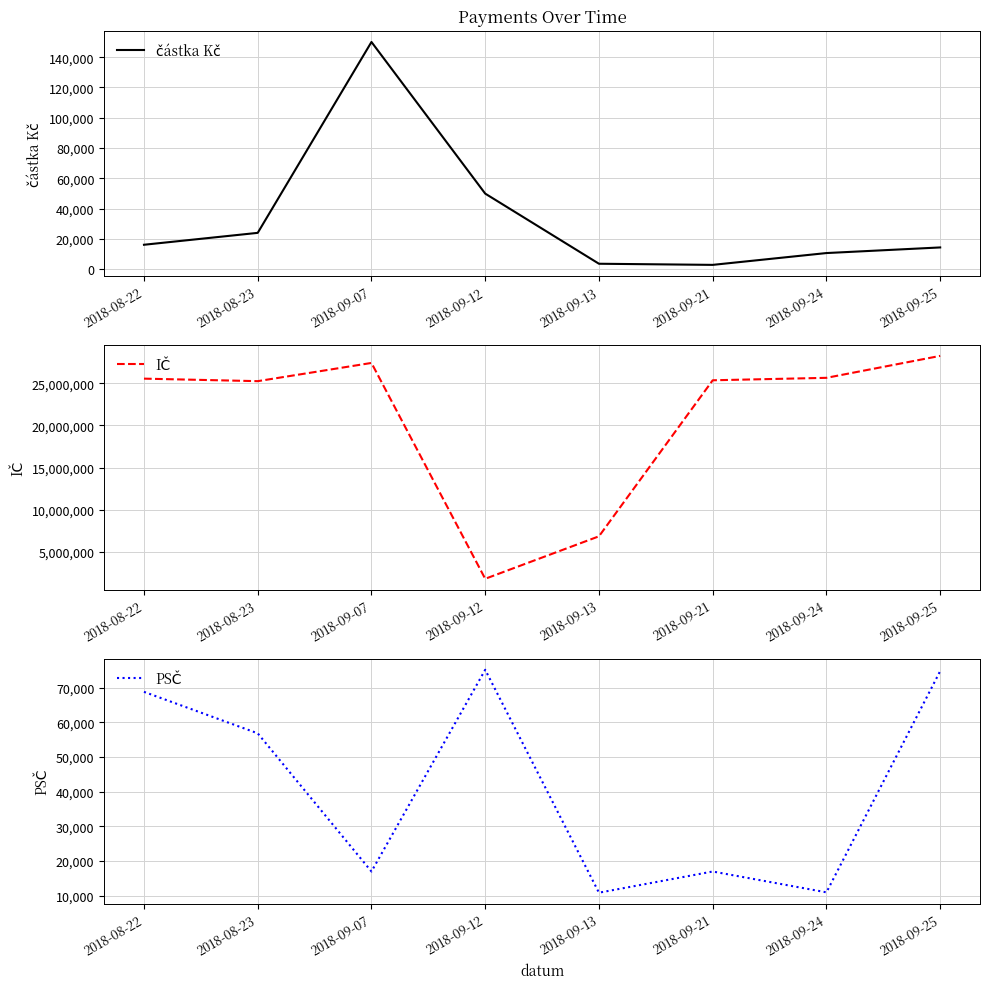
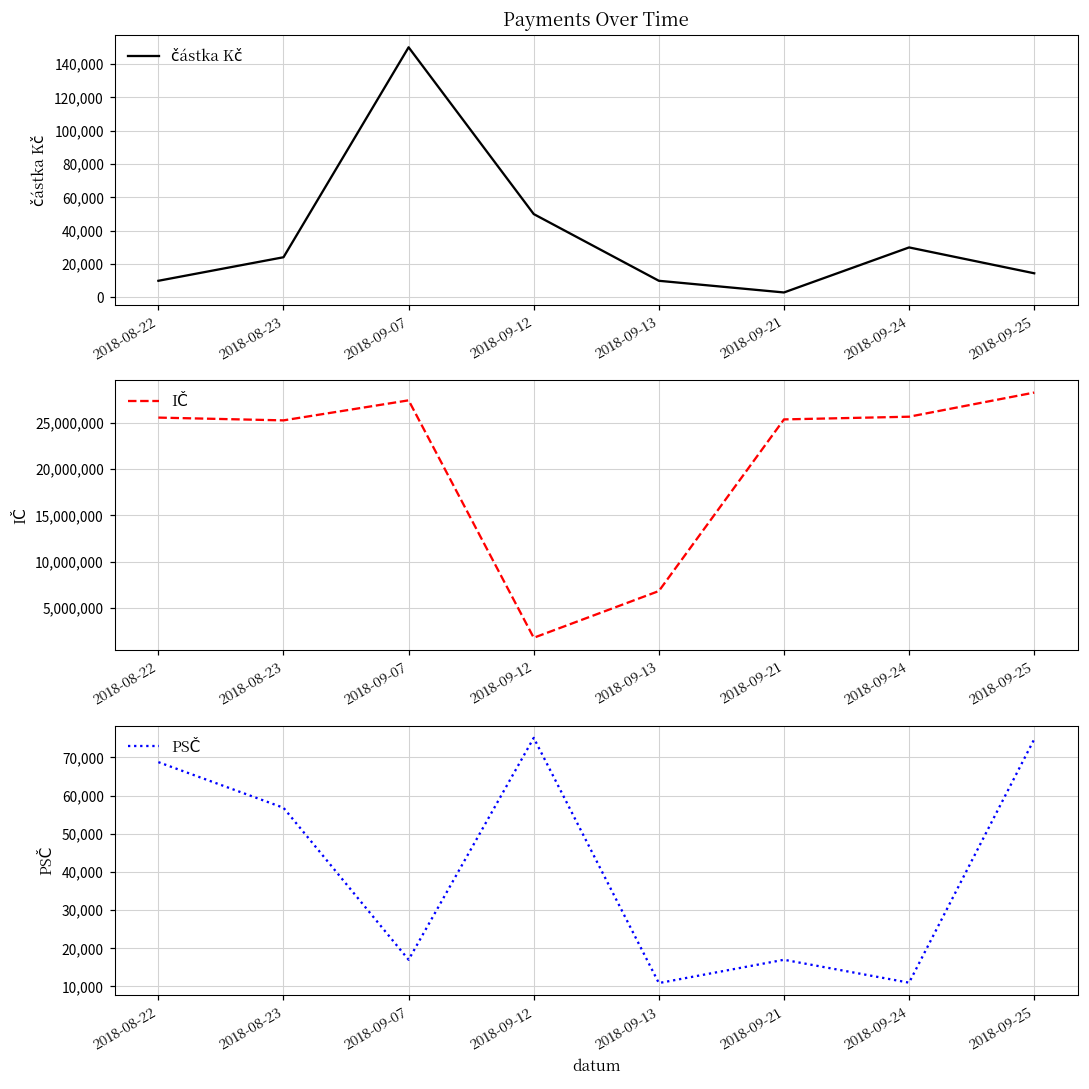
  {
    "Payments Over Time": {
-     "2018-08-22": "16,000",
+     "2018-08-22": "10,000",
      "2018-08-23": "24,000",
      "2018-09-07": "150,000",
      "2018-09-12": "50,000",
-     "2018-09-13": "4,000",
+     "2018-09-13": "10,000",
      "2018-09-21": "3,000",
-     "2018-09-24": "11,000",
+     "2018-09-24": "30,000",
      "2018-09-25": "15,000"
    }
  }
